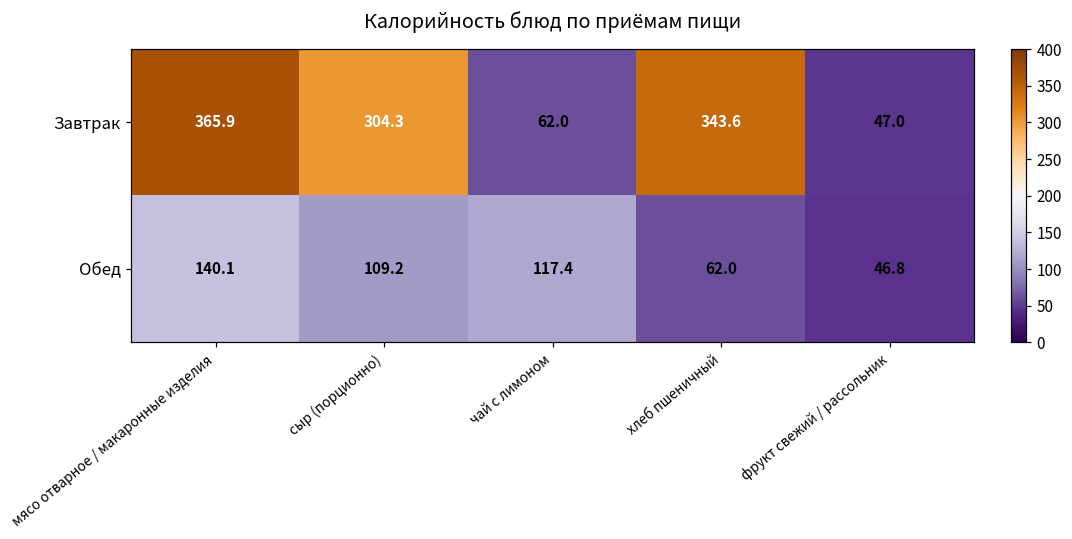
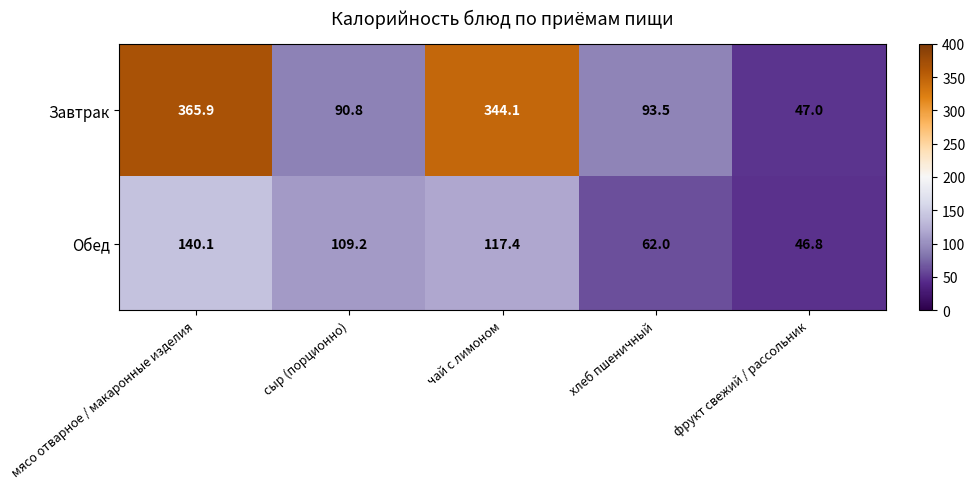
  {
    "Завтрак": {
      "мясо отварное / макаронные изделия": 365.9,
-     "сыр (порционно)": 304.3,
-     "чай с лимоном": 62.0,
-     "хлеб пшеничный": 343.6,
+     "сыр (порционно)": 90.8,
+     "чай с лимоном": 344.1,
+     "хлеб пшеничный": 93.5,
      "фрукт свежий / рассольник": 47.0
    },
    "Обед": {
      "мясо отварное / макаронные изделия": 140.1,
      "сыр (порционно)": 109.2,
      "чай с лимоном": 117.4,
      "хлеб пшеничный": 62.0,
      "фрукт свежий / рассольник": 46.8
    }
  }
